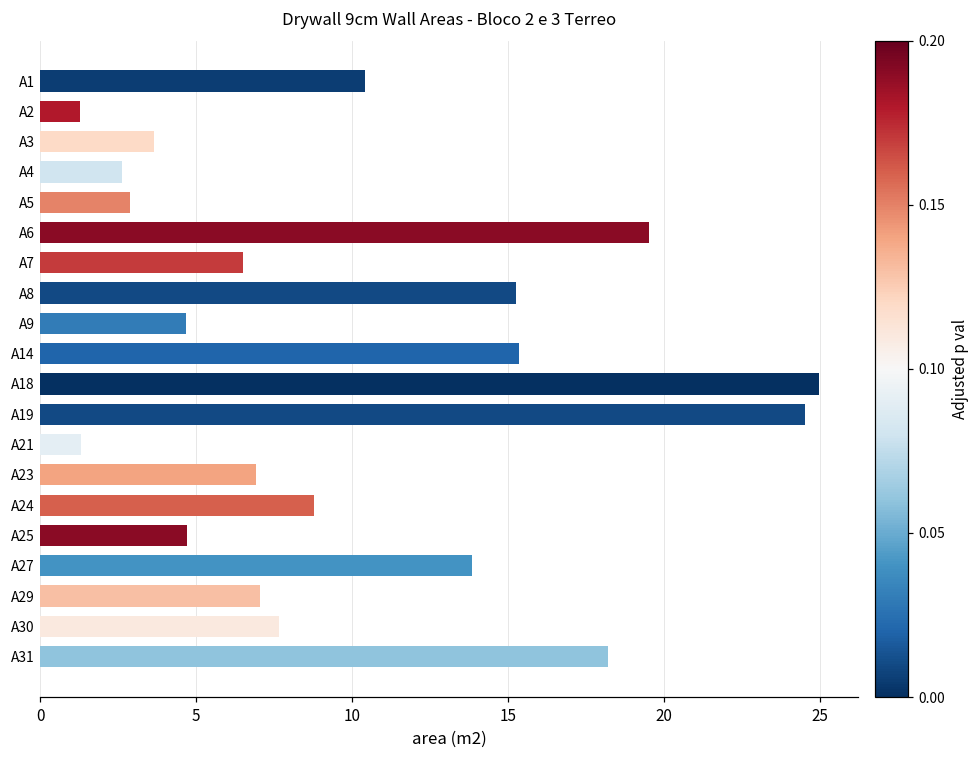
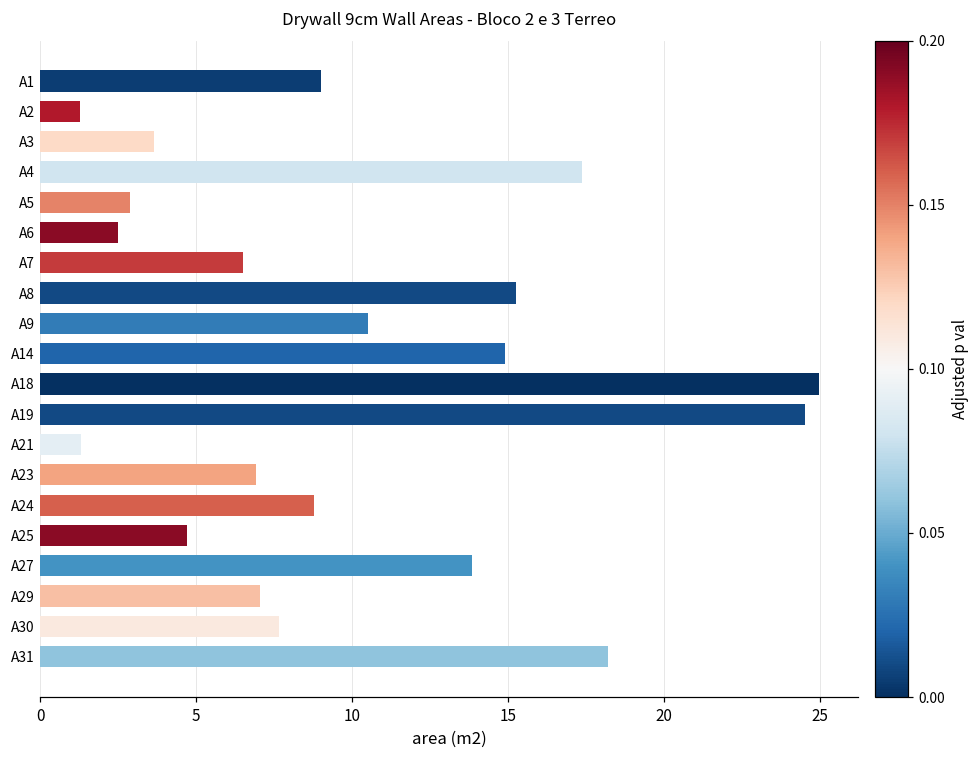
  {
-   "A1": 10.4,
+   "A1": 9.0,
    "A2": 1.3,
    "A3": 3.6,
-   "A4": 2.6,
+   "A4": 17.4,
    "A5": 2.9,
-   "A6": 19.5,
+   "A6": 2.5,
    "A7": 6.5,
    "A8": 15.3,
-   "A9": 4.7,
-   "A14": 15.4,
+   "A9": 10.5,
+   "A14": 14.9,
    "A18": 25.0,
    "A19": 24.5,
    "A21": 1.3,
    "A23": 6.9,
    "A24": 8.8,
    "A25": 4.7,
    "A27": 13.9,
    "A29": 7.0,
    "A30": 7.7,
    "A31": 18.2
  }
